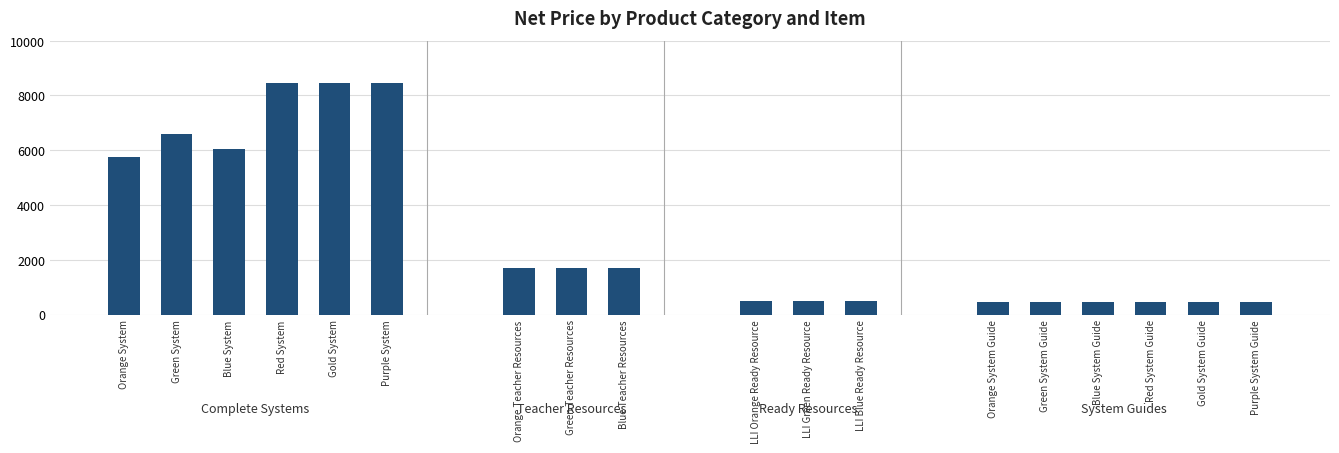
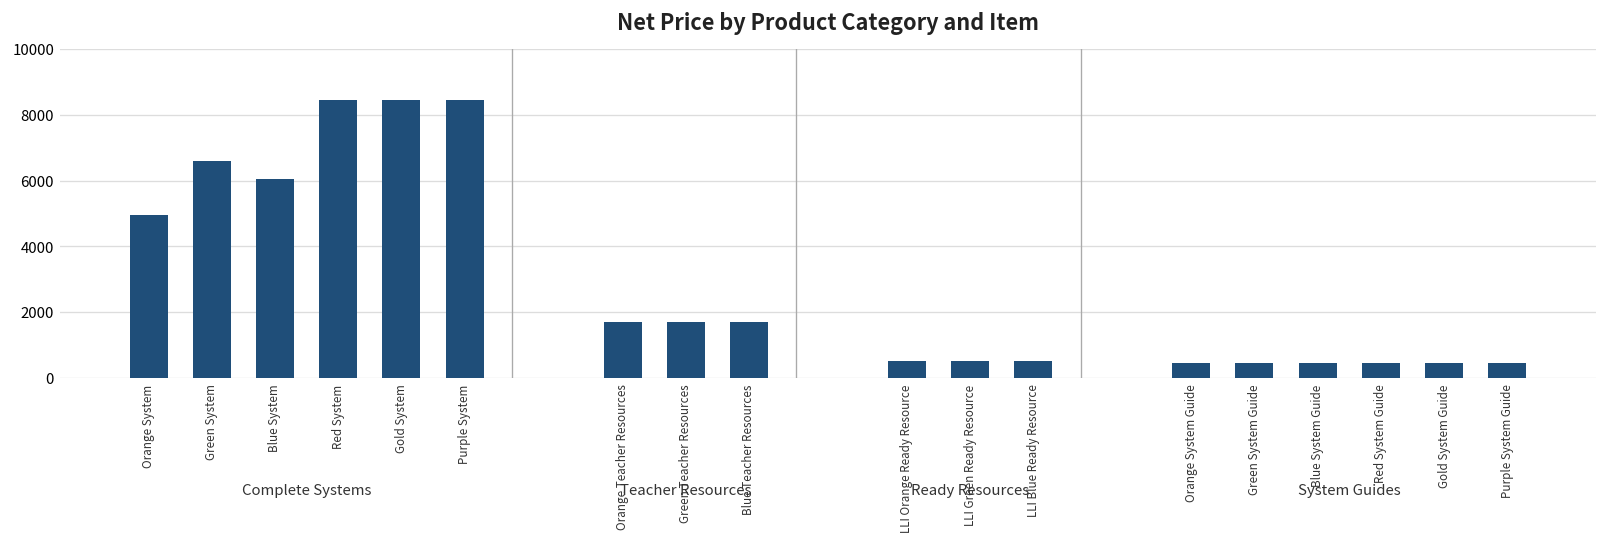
  {
-   "Orange System": 5700,
+   "Orange System": 4900,
    "Green System": 6600,
    "Blue System": 6000,
    "Red System": 8500,
    "Gold System": 8500,
    "Purple System": 8500,
    "Orange Teacher Resources": 1700,
    "Green Teacher Resources": 1700,
    "Blue Teacher Resources": 1700,
    "LLI Orange Ready Resource": 500,
    "LLI Green Ready Resource": 500,
    "LLI Blue Ready Resource": 500,
    "Orange System Guide": 400,
    "Green System Guide": 400,
    "Blue System Guide": 400,
    "Red System Guide": 400,
    "Gold System Guide": 400,
    "Purple System Guide": 400
  }
